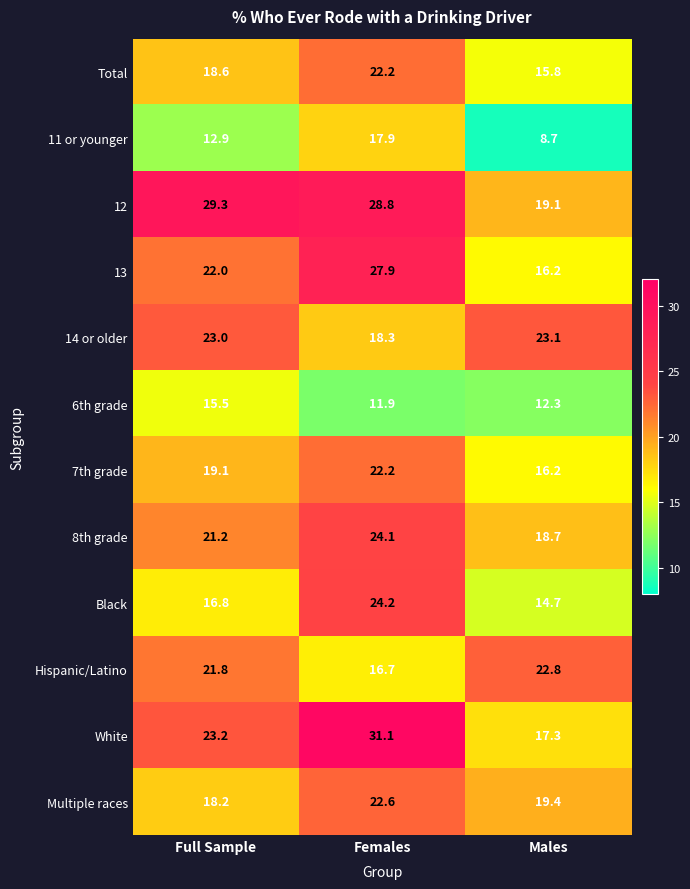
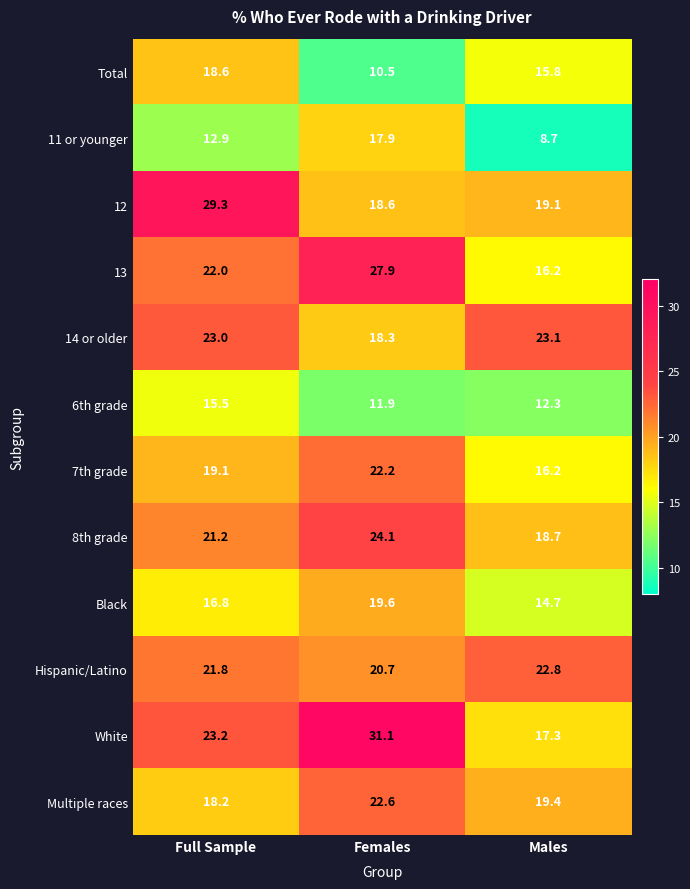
  {
    "Total": {
      "Full Sample": 18.6,
-     "Females": 22.2,
+     "Females": 10.5,
      "Males": 15.8
    },
    "11 or younger": {
      "Full Sample": 12.9,
      "Females": 17.9,
      "Males": 8.7
    },
    "12": {
      "Full Sample": 29.3,
-     "Females": 28.8,
+     "Females": 18.6,
      "Males": 19.1
    },
    "13": {
      "Full Sample": 22.0,
      "Females": 27.9,
      "Males": 16.2
    },
    "14 or older": {
      "Full Sample": 23.0,
      "Females": 18.3,
      "Males": 23.1
    },
    "6th grade": {
      "Full Sample": 15.5,
      "Females": 11.9,
      "Males": 12.3
    },
    "7th grade": {
      "Full Sample": 19.1,
      "Females": 22.2,
      "Males": 16.2
    },
    "8th grade": {
      "Full Sample": 21.2,
      "Females": 24.1,
      "Males": 18.7
    },
    "Black": {
      "Full Sample": 16.8,
-     "Females": 24.2,
+     "Females": 19.6,
      "Males": 14.7
    },
    "Hispanic/Latino": {
      "Full Sample": 21.8,
-     "Females": 16.7,
+     "Females": 20.7,
      "Males": 22.8
    },
    "White": {
      "Full Sample": 23.2,
      "Females": 31.1,
      "Males": 17.3
    },
    "Multiple races": {
      "Full Sample": 18.2,
      "Females": 22.6,
      "Males": 19.4
    }
  }
